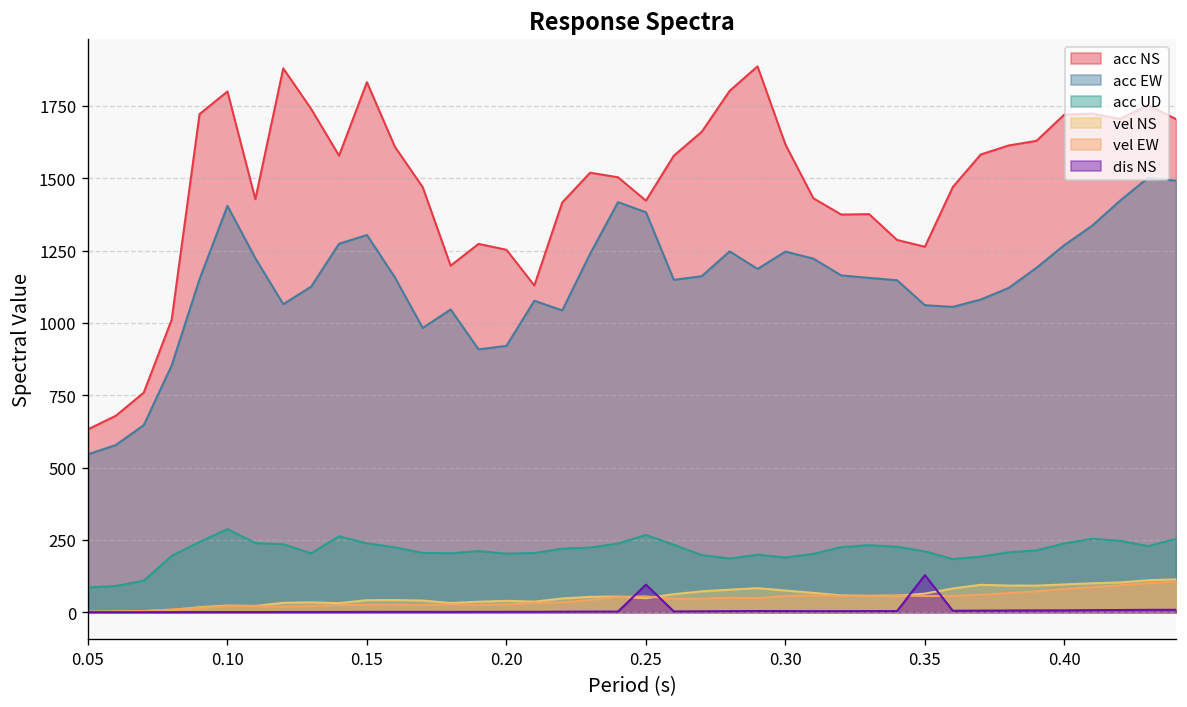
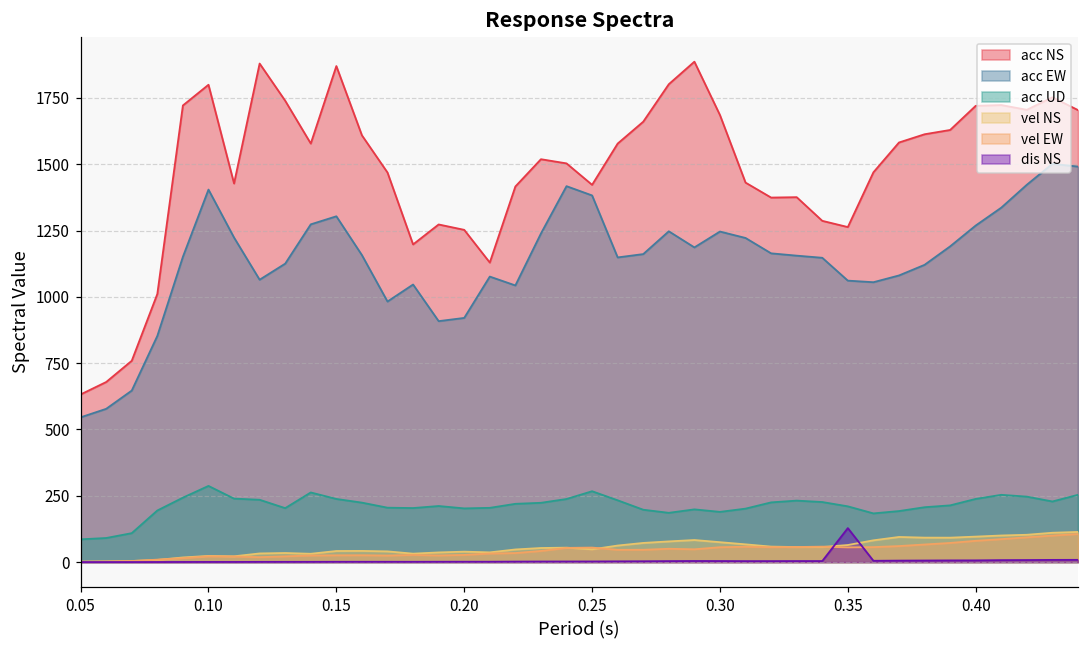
  {
    "acc NS": {
      "0.05": 630,
      "0.10": 1800,
-     "0.15": 1830,
+     "0.15": 1870,
      "0.20": 1250,
      "0.25": 1420,
-     "0.30": 1620,
+     "0.30": 1690,
      "0.35": 1260,
      "0.40": 1720
    },
    "dis NS": {
      "0.10": 0,
      "0.15": 0,
      "0.20": 0,
-     "0.25": 100,
+     "0.25": 0,
      "0.30": 0,
      "0.35": 130,
      "0.40": 10
    }
  }
